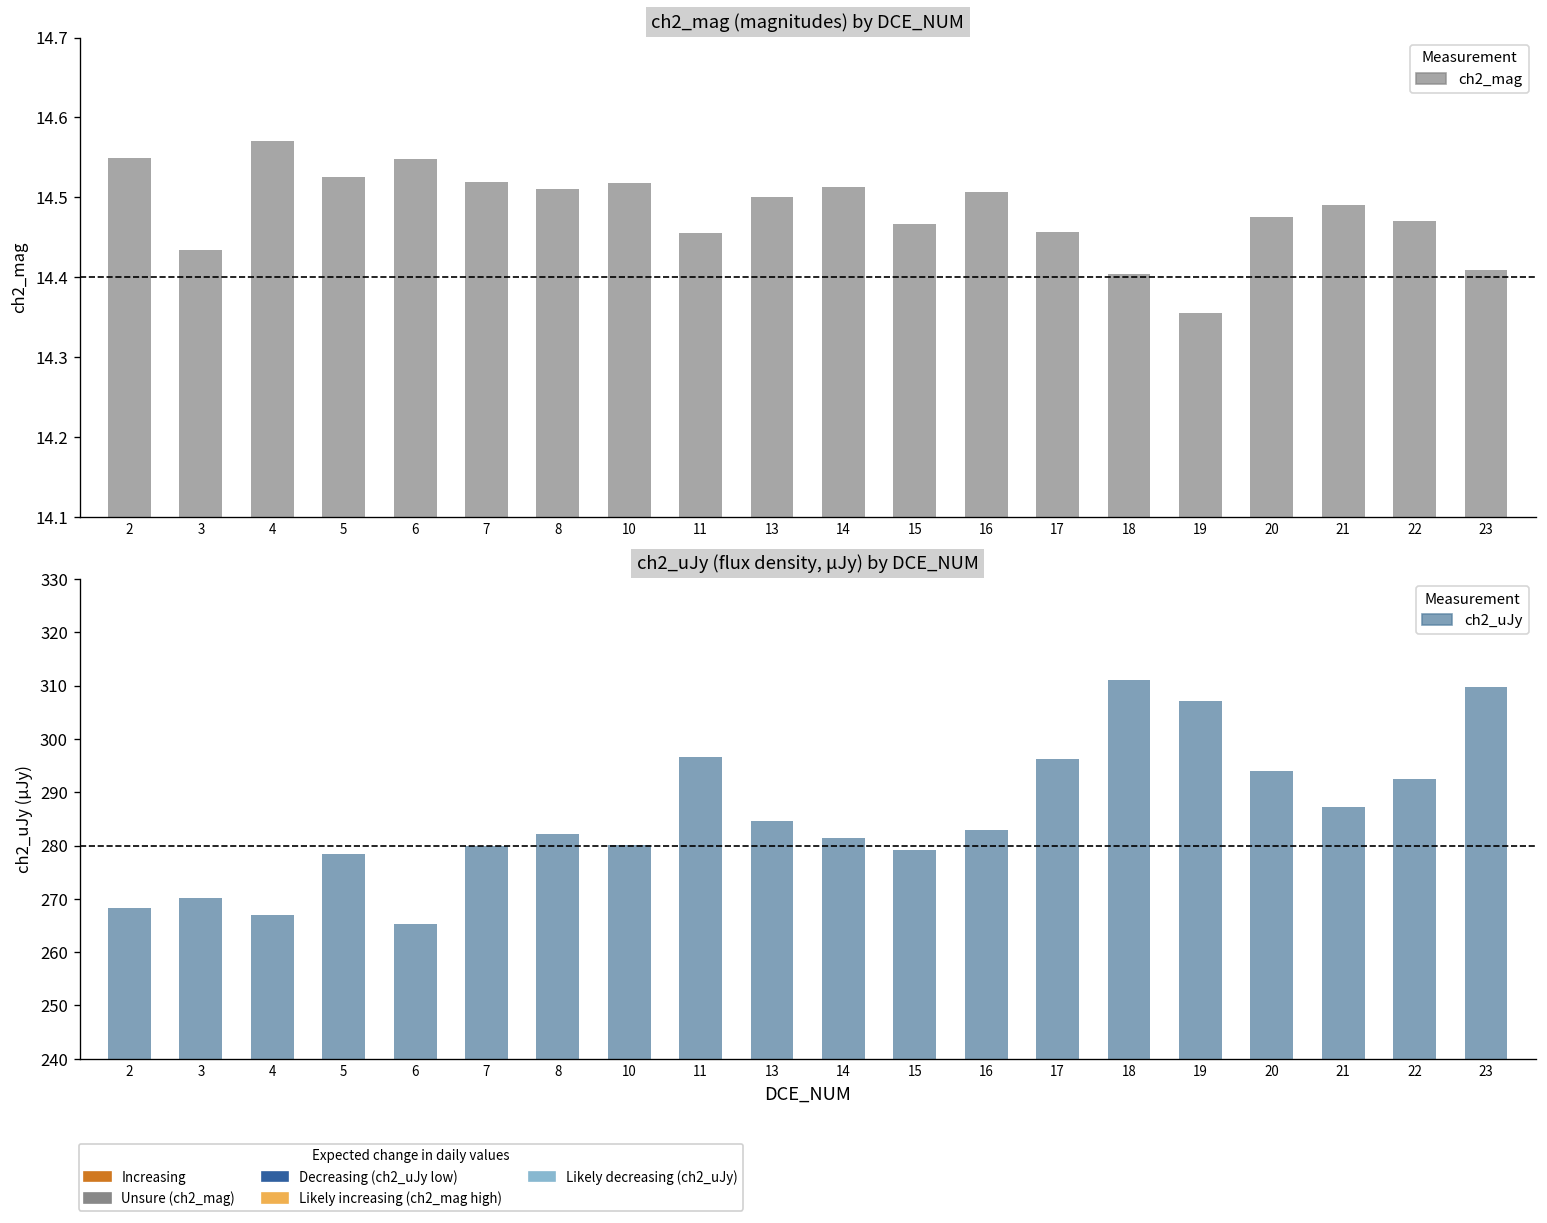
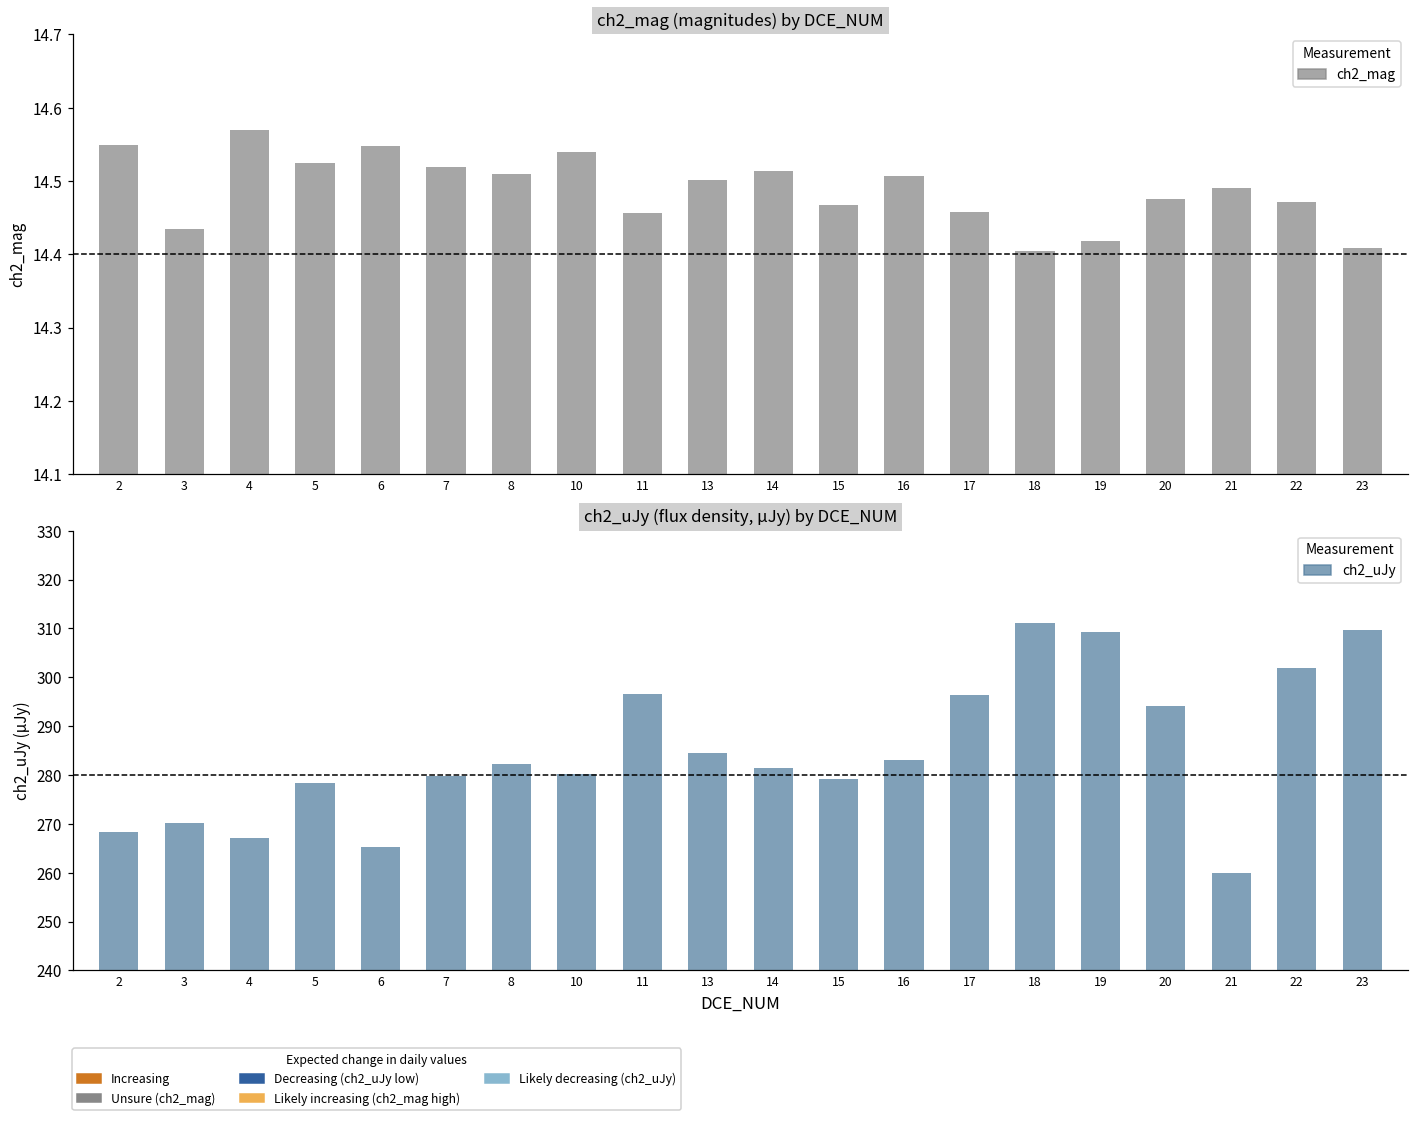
  {
    "ch2_mag (magnitudes) by DCE_NUM": {
      "2": 14.55,
      "3": 14.43,
      "4": 14.57,
      "5": 14.53,
      "6": 14.55,
      "7": 14.52,
      "8": 14.51,
-     "10": 14.52,
+     "10": 14.54,
      "11": 14.46,
      "13": 14.50,
      "14": 14.51,
      "15": 14.47,
      "16": 14.51,
      "17": 14.46,
      "18": 14.40,
-     "19": 14.36,
+     "19": 14.42,
      "20": 14.48,
      "21": 14.49,
      "22": 14.47,
      "23": 14.41
    },
    "ch2_uJy (flux density, μJy) by DCE_NUM": {
      "2": 268,
      "3": 270,
      "4": 267,
      "5": 278,
      "6": 265,
      "7": 280,
      "8": 282,
      "10": 280,
      "11": 297,
      "13": 285,
      "14": 281,
      "15": 279,
      "16": 283,
      "17": 296,
      "18": 311,
-     "19": 307,
+     "19": 309,
      "20": 294,
-     "21": 287,
-     "22": 293,
+     "21": 260,
+     "22": 302,
      "23": 310
    }
  }
